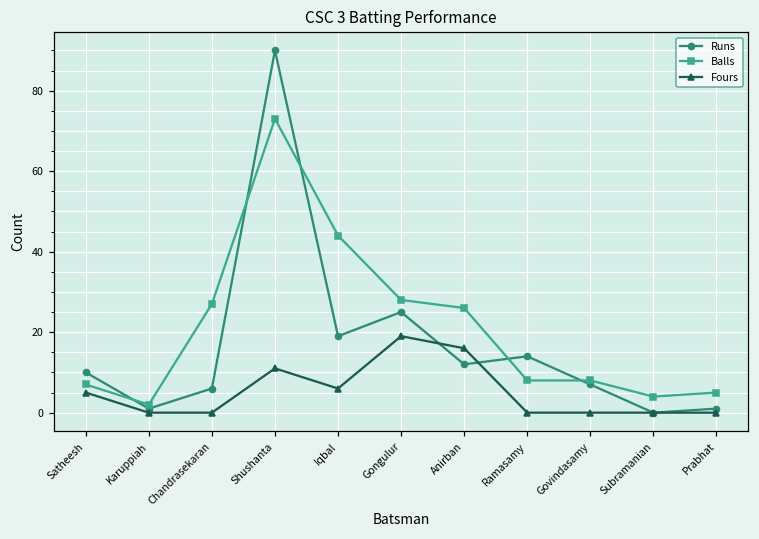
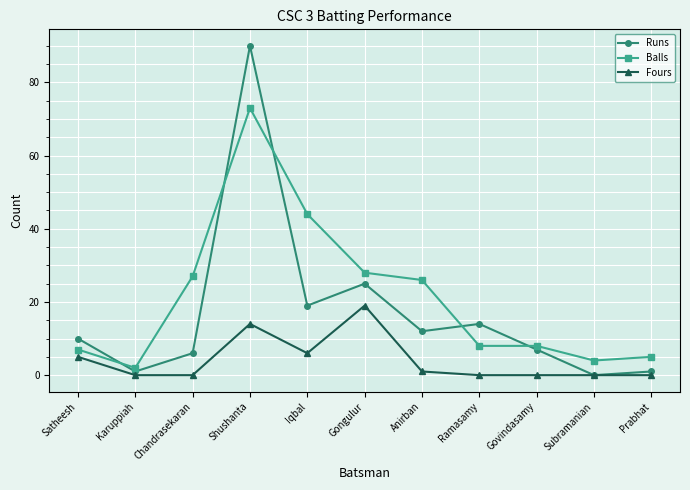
  {
    "Fours": {
      "Satheesh": 5,
      "Karuppiah": 0,
      "Chandrasekaran": 0,
-     "Shushanta": 11,
+     "Shushanta": 14,
      "Iqbal": 6,
      "Gongulur": 19,
-     "Anirban": 16,
+     "Anirban": 1,
      "Ramasamy": 0,
      "Govindasamy": 0,
      "Prabhat": 0
    }
  }
